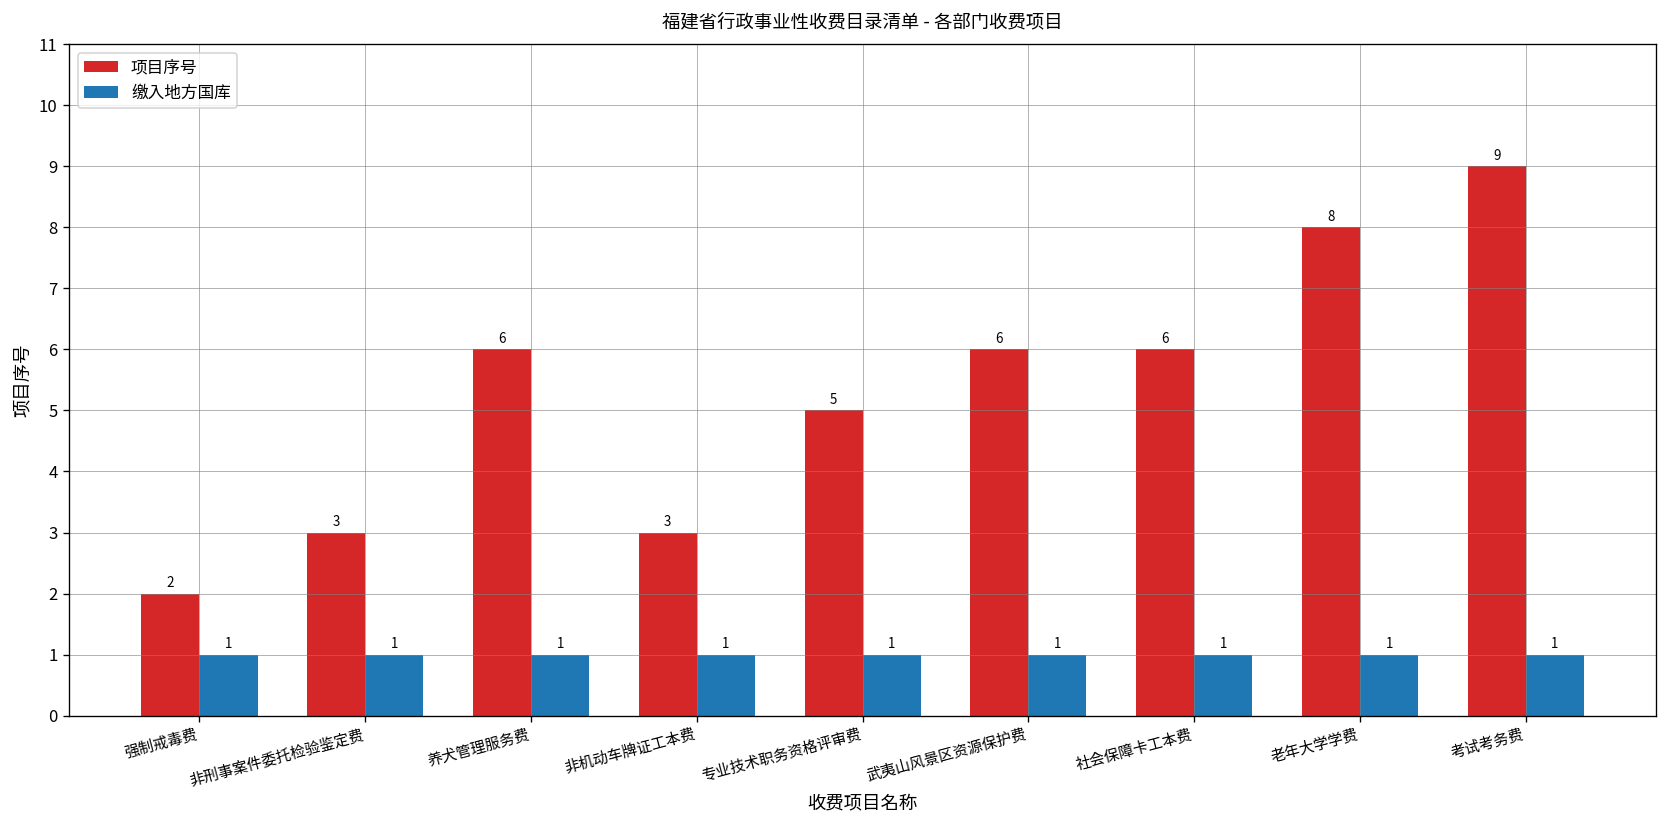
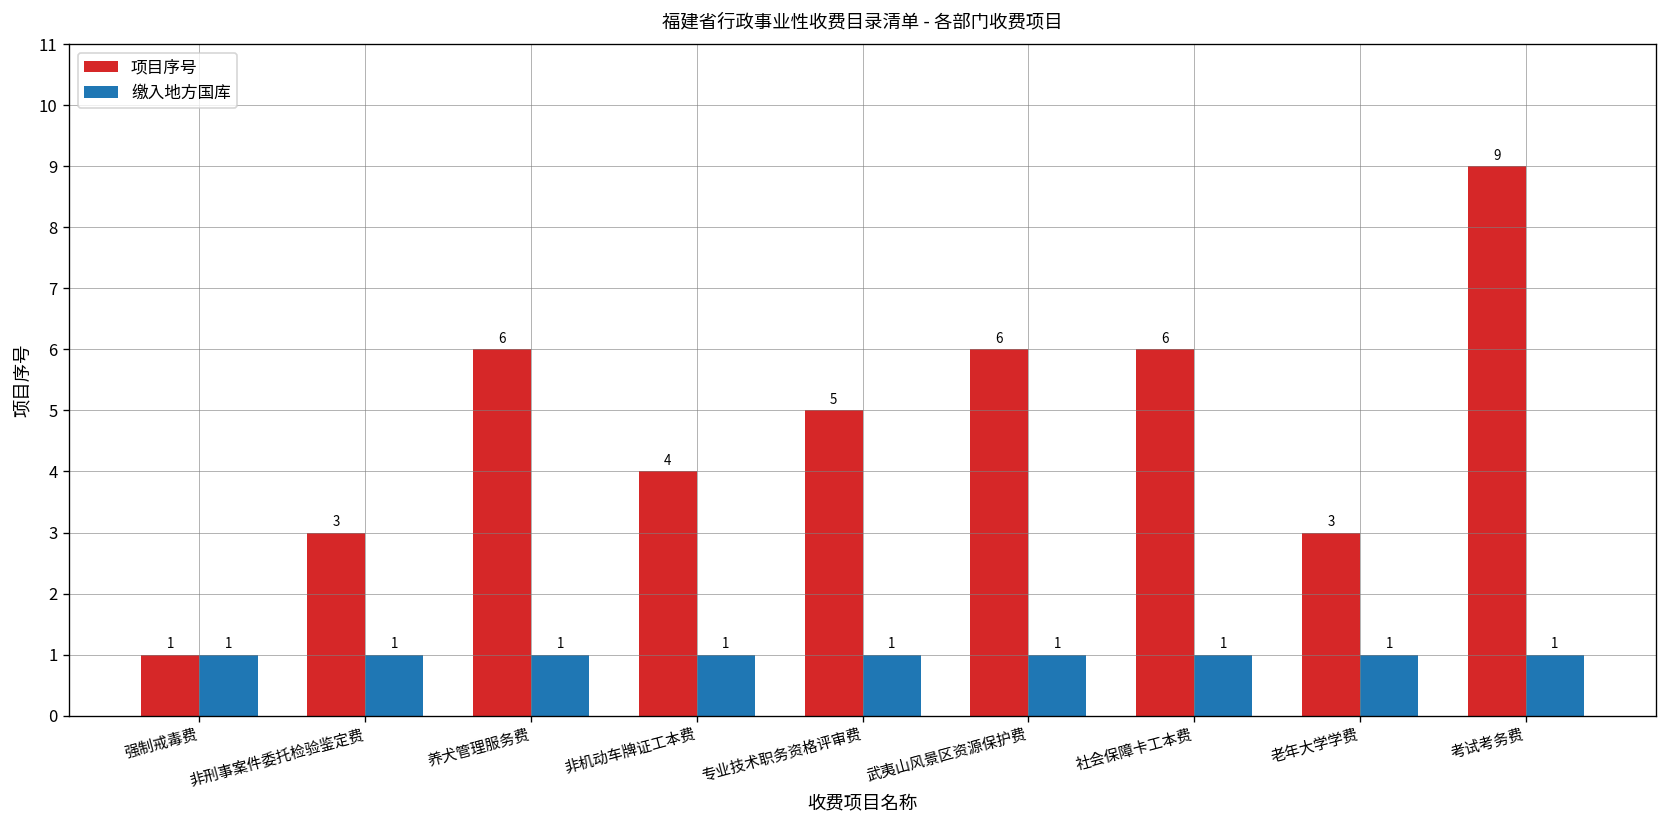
  {
    "项目序号": {
-     "强制戒毒费": 2,
+     "强制戒毒费": 1,
      "非刑事案件委托检验鉴定费": 3,
      "养犬管理服务费": 6,
-     "非机动车牌证工本费": 3,
+     "非机动车牌证工本费": 4,
      "专业技术职务资格评审费": 5,
      "武夷山风景区资源保护费": 6,
      "社会保障卡工本费": 6,
-     "老年大学学费": 8,
+     "老年大学学费": 3,
      "考试考务费": 9
    },
    "缴入地方国库": {
      "强制戒毒费": 1,
      "非刑事案件委托检验鉴定费": 1,
      "养犬管理服务费": 1,
      "非机动车牌证工本费": 1,
      "专业技术职务资格评审费": 1,
      "武夷山风景区资源保护费": 1,
      "社会保障卡工本费": 1,
      "老年大学学费": 1,
      "考试考务费": 1
    }
  }
